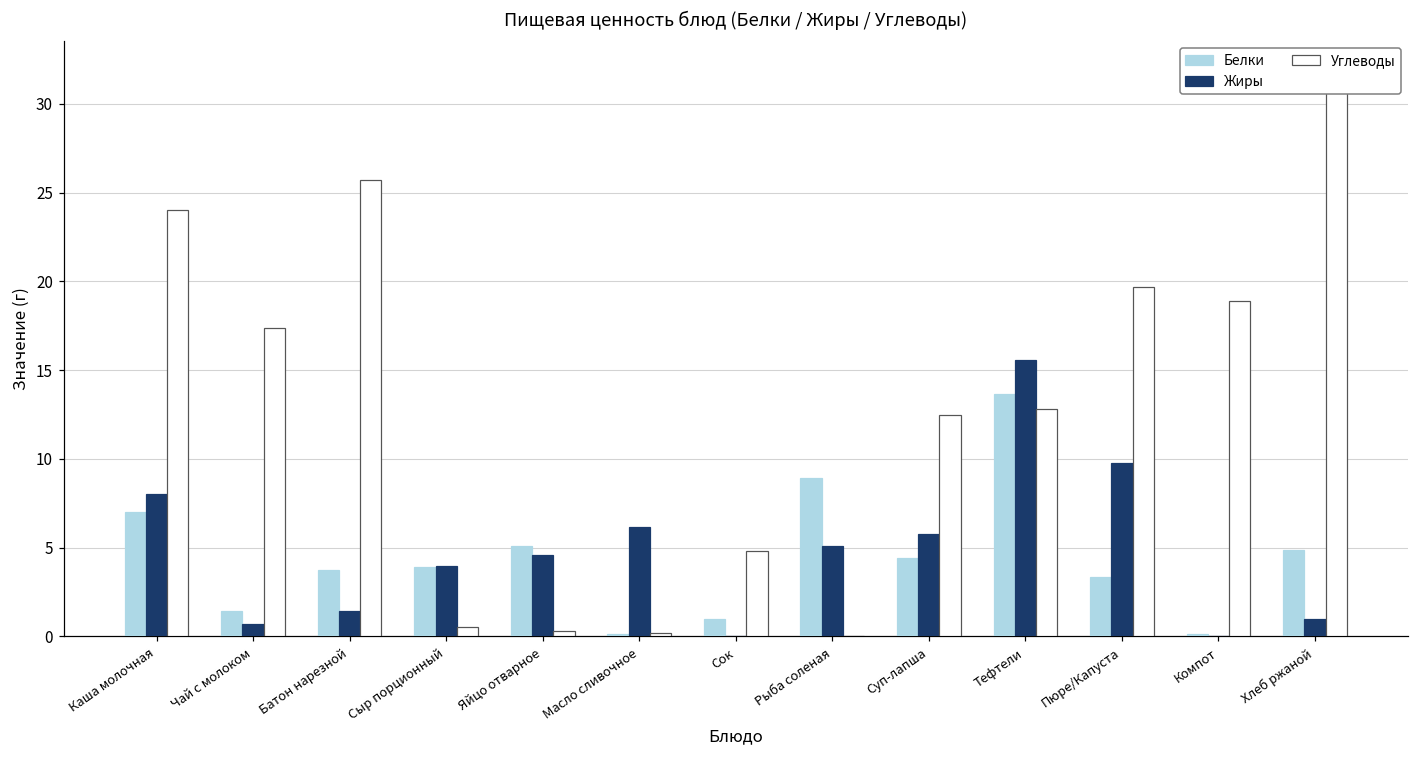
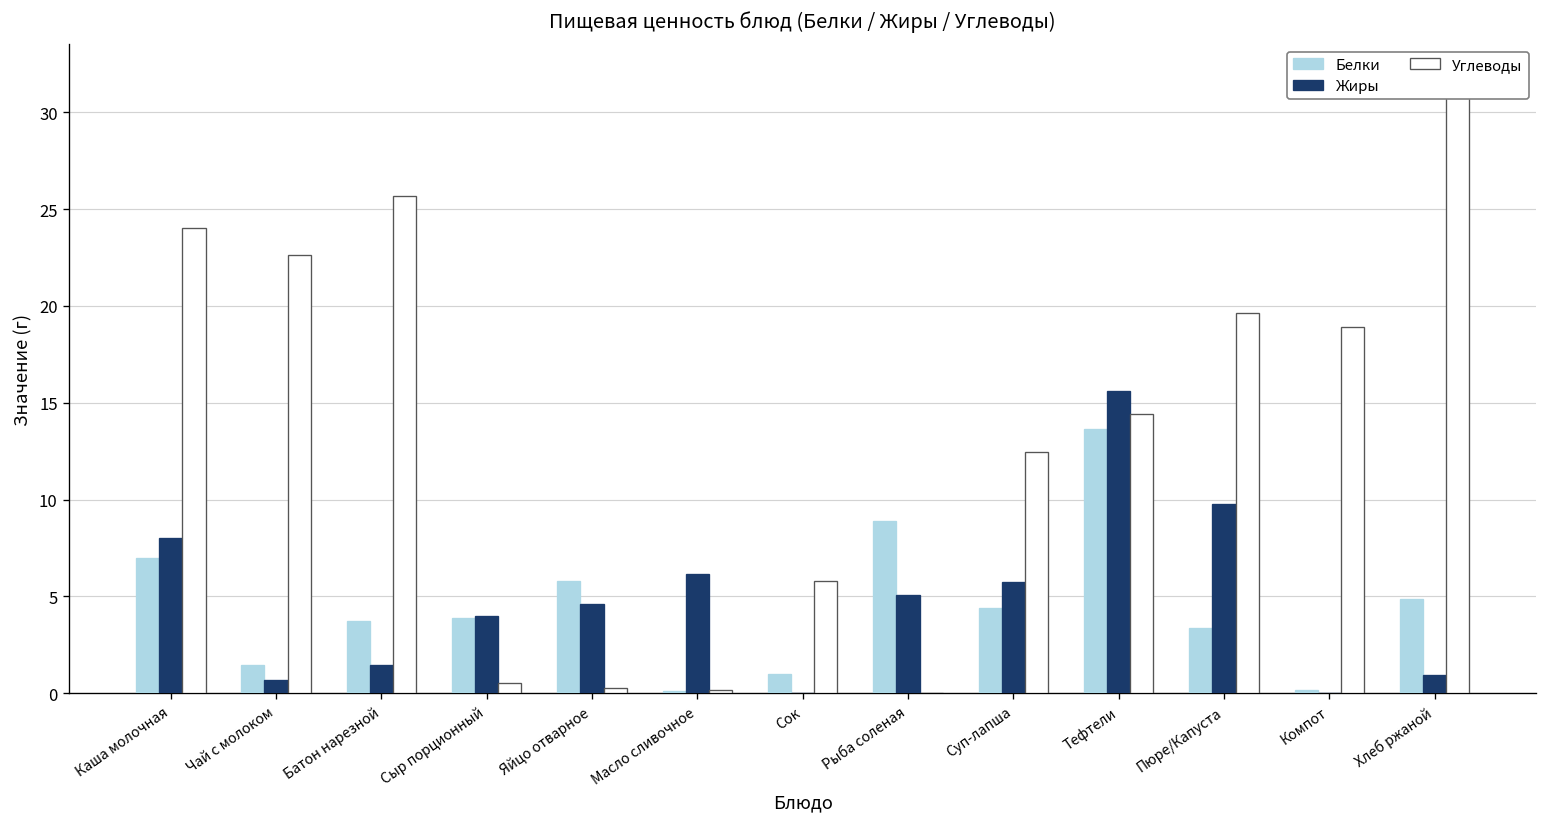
  {
    "Белки": {
      "Каша молочная": 7.0,
      "Чай с молоком": 1.5,
      "Батон нарезной": 3.8,
      "Сыр порционный": 3.9,
-     "Яйцо отварное": 5.1,
+     "Яйцо отварное": 5.8,
      "Сок": 1.0,
      "Рыба соленая": 8.9,
      "Суп-лапша": 4.4,
      "Тефтели": 13.7,
      "Пюре/Капуста": 3.4,
      "Компот": 0.2,
      "Хлеб ржаной": 4.9
    },
    "Жиры": {
      "Каша молочная": 8.0,
      "Чай с молоком": 0.7,
      "Батон нарезной": 1.5,
      "Сыр порционный": 4.0,
      "Яйцо отварное": 4.6,
      "Масло сливочное": 6.2,
      "Сок": 0.0,
      "Рыба соленая": 5.1,
      "Суп-лапша": 5.8,
      "Тефтели": 15.6,
      "Пюре/Капуста": 9.8,
      "Компот": 0.0,
      "Хлеб ржаной": 1.0
    },
    "Углеводы": {
      "Каша молочная": 24.0,
-     "Чай с молоком": 17.4,
+     "Чай с молоком": 22.7,
      "Батон нарезной": 25.7,
      "Сыр порционный": 0.5,
      "Яйцо отварное": 0.3,
      "Масло сливочное": 0.2,
-     "Сок": 4.8,
+     "Сок": 5.8,
      "Рыба соленая": 0.0,
      "Суп-лапша": 12.5,
-     "Тефтели": 12.8,
+     "Тефтели": 14.4,
      "Пюре/Капуста": 19.7,
      "Компот": 18.9
    }
  }
